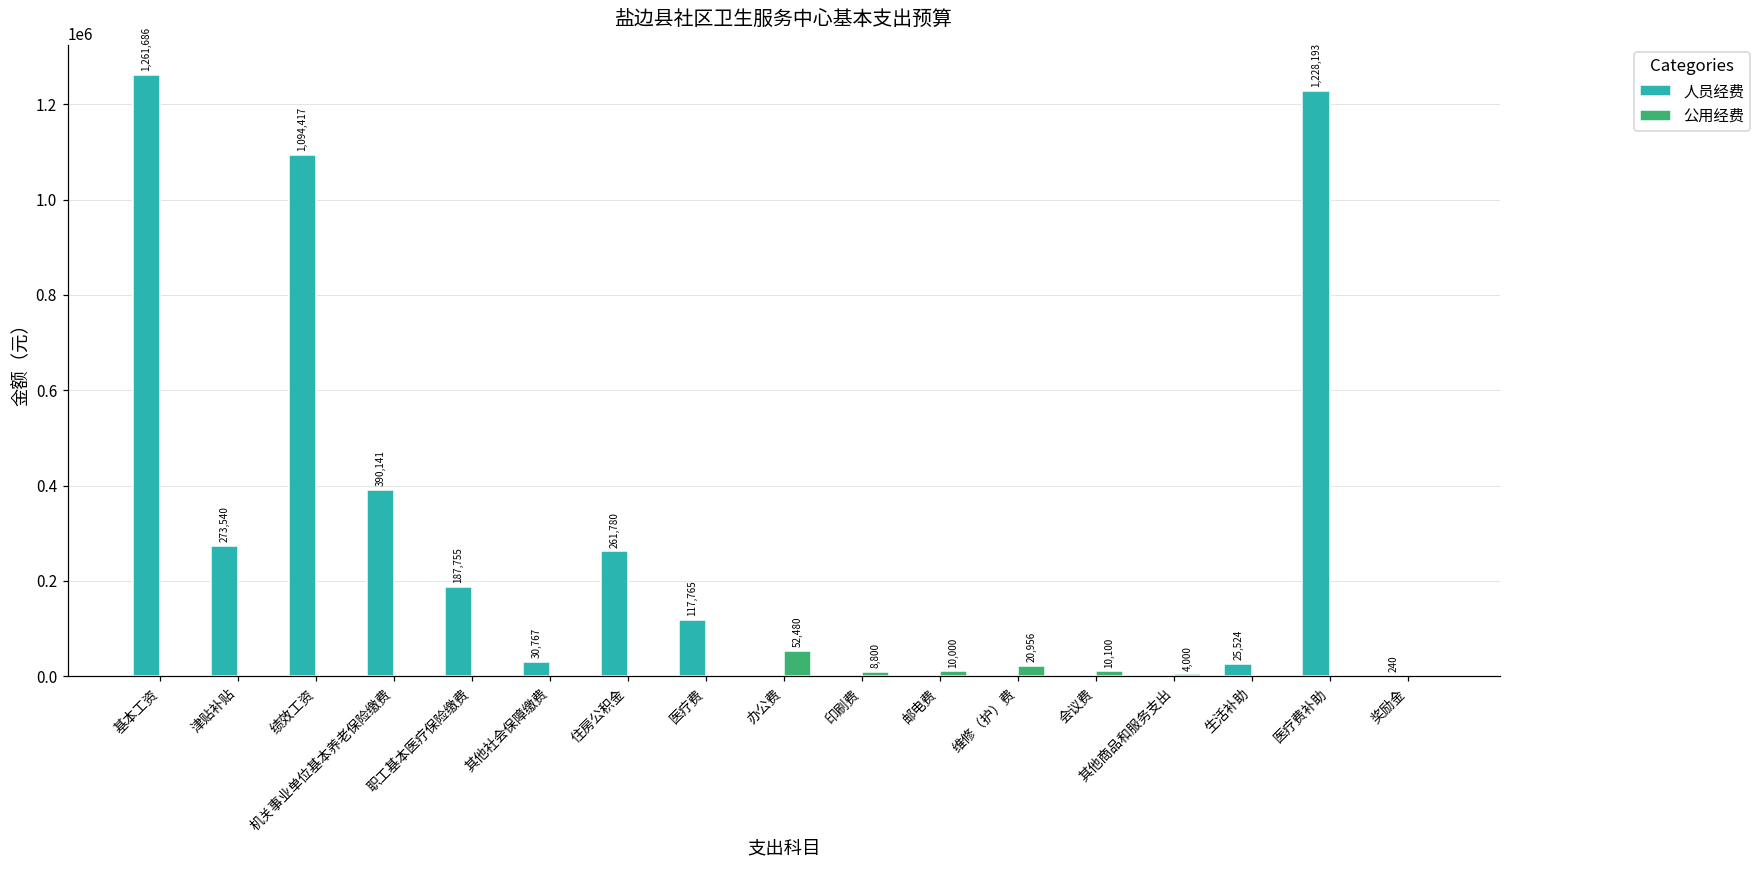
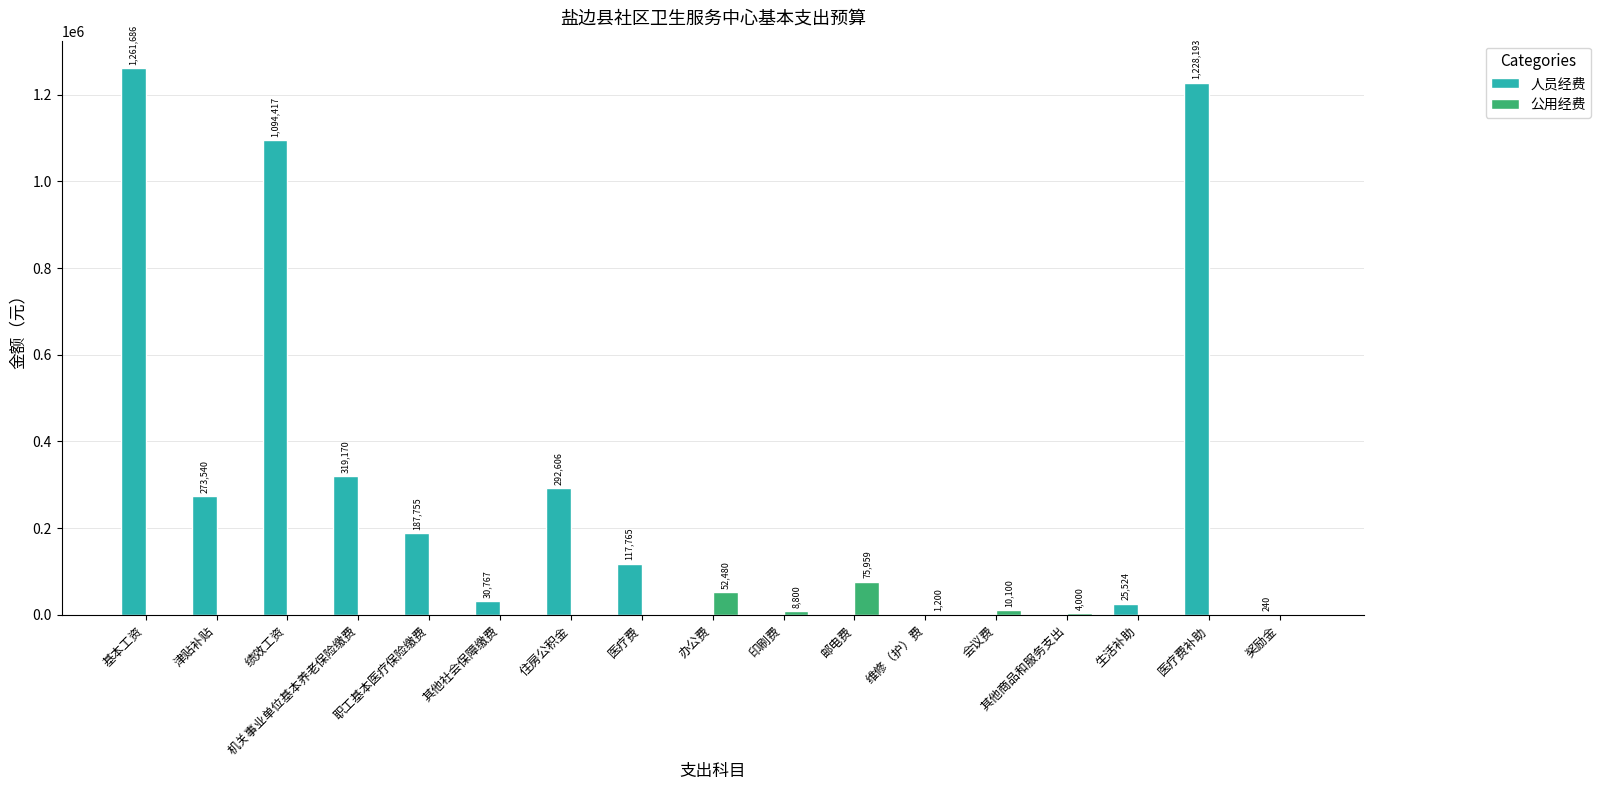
  {
    "人员经费": {
      "基本工资": "1,261,686",
      "津贴补贴": "273,540",
      "绩效工资": "1,094,417",
-     "机关事业单位基本养老保险缴费": "390,141",
+     "机关事业单位基本养老保险缴费": "319,170",
      "职工基本医疗保险缴费": "187,755",
      "其他社会保障缴费": "30,767",
-     "住房公积金": "261,780",
+     "住房公积金": "292,606",
      "医疗费": "117,765",
      "生活补助": "25,524",
      "医疗费补助": "1,228,193",
      "奖励金": "240"
    },
    "公用经费": {
      "办公费": "52,480",
      "印刷费": "8,800",
-     "邮电费": "10,000",
-     "维修（护）费": "20,956",
+     "邮电费": "75,959",
+     "维修（护）费": "1,200",
      "会议费": "10,100",
      "其他商品和服务支出": "4,000"
    }
  }
